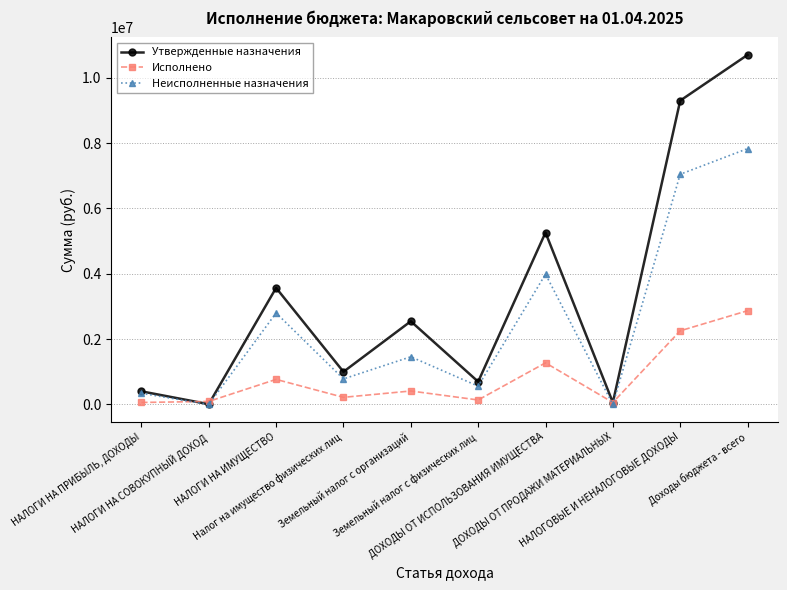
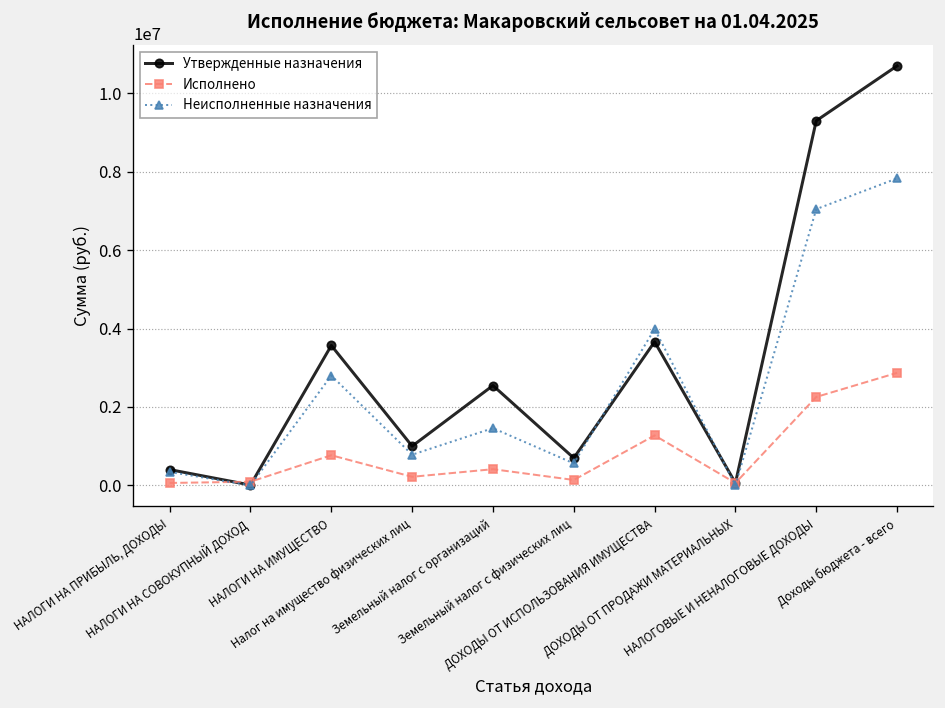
  {
    "Утвержденные назначения": {
      "НАЛОГИ НА ИМУЩЕСТВО": 3600000,
      "Налог на имущество физических лиц": 1000000,
      "Земельный налог с организаций": 2500000,
      "Земельный налог с физических лиц": 700000,
-     "ДОХОДЫ ОТ ИСПОЛЬЗОВАНИЯ ИМУЩЕСТВА": 5300000,
+     "ДОХОДЫ ОТ ИСПОЛЬЗОВАНИЯ ИМУЩЕСТВА": 3700000,
      "НАЛОГОВЫЕ И НЕНАЛОГОВЫЕ ДОХОДЫ": 9300000,
      "Доходы бюджета - всего": 10700000
    },
    "Исполнено": {
      "НАЛОГИ НА ПРИБЫЛЬ, ДОХОДЫ": 100000,
      "НАЛОГИ НА СОВОКУПНЫЙ ДОХОД": 100000,
      "НАЛОГИ НА ИМУЩЕСТВО": 800000,
      "Налог на имущество физических лиц": 200000,
      "Земельный налог с организаций": 400000,
      "Земельный налог с физических лиц": 100000,
      "ДОХОДЫ ОТ ИСПОЛЬЗОВАНИЯ ИМУЩЕСТВА": 1300000,
      "НАЛОГОВЫЕ И НЕНАЛОГОВЫЕ ДОХОДЫ": 2300000,
      "Доходы бюджета - всего": 2900000
    },
    "Неисполненные назначения": {
      "НАЛОГИ НА ИМУЩЕСТВО": 2800000,
      "Налог на имущество физических лиц": 800000,
      "Земельный налог с организаций": 1500000,
      "Земельный налог с физических лиц": 600000,
      "ДОХОДЫ ОТ ИСПОЛЬЗОВАНИЯ ИМУЩЕСТВА": 4000000,
      "НАЛОГОВЫЕ И НЕНАЛОГОВЫЕ ДОХОДЫ": 7000000,
      "Доходы бюджета - всего": 7800000
    }
  }
